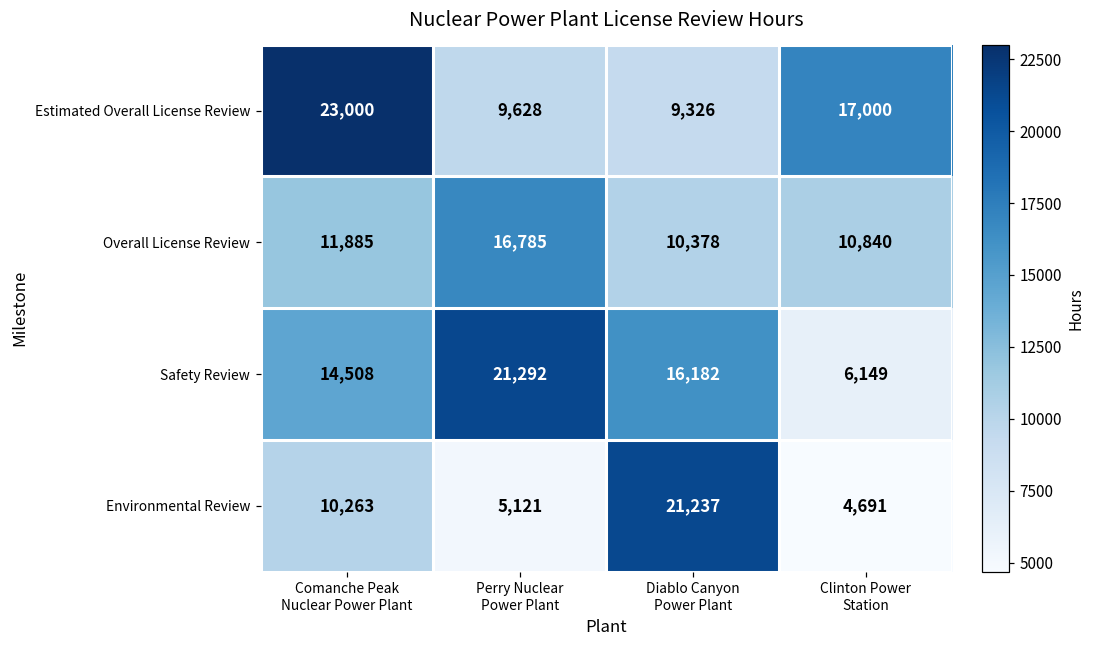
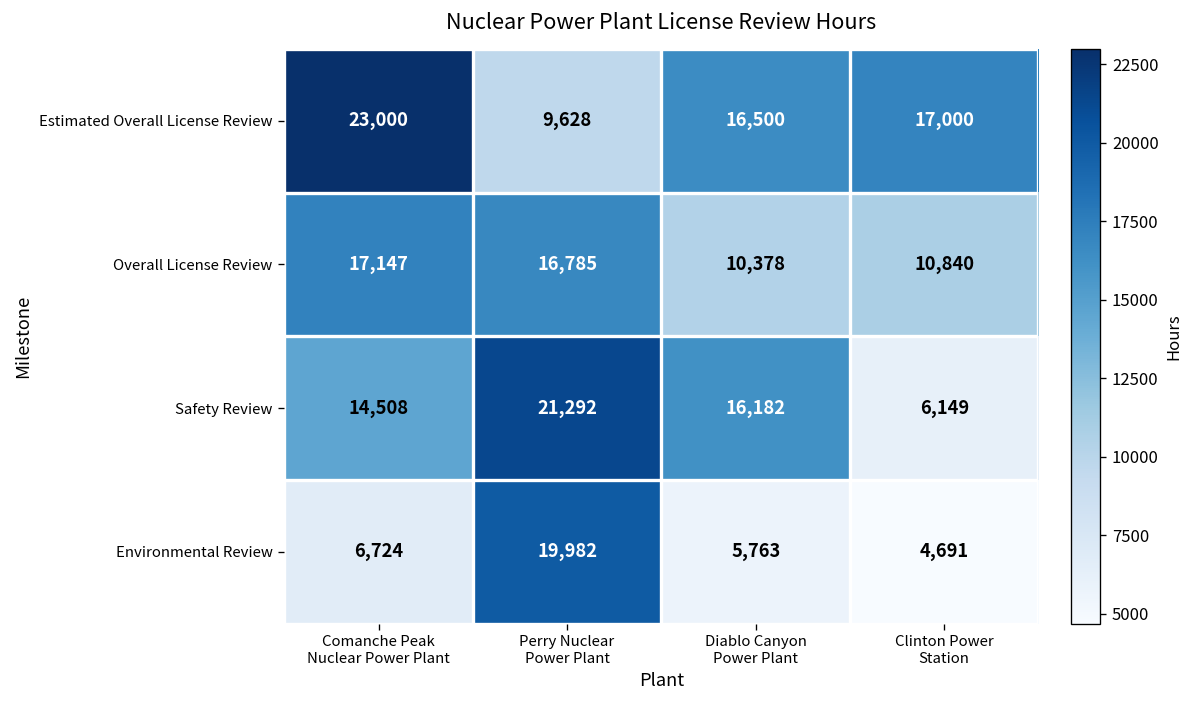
  {
    "Estimated Overall License Review": {
      "Comanche Peak Nuclear Power Plant": "23,000",
      "Perry Nuclear Power Plant": "9,628",
-     "Diablo Canyon Power Plant": "9,326",
+     "Diablo Canyon Power Plant": "16,500",
      "Clinton Power Station": "17,000"
    },
    "Overall License Review": {
-     "Comanche Peak Nuclear Power Plant": "11,885",
+     "Comanche Peak Nuclear Power Plant": "17,147",
      "Perry Nuclear Power Plant": "16,785",
      "Diablo Canyon Power Plant": "10,378",
      "Clinton Power Station": "10,840"
    },
    "Safety Review": {
      "Comanche Peak Nuclear Power Plant": "14,508",
      "Perry Nuclear Power Plant": "21,292",
      "Diablo Canyon Power Plant": "16,182",
      "Clinton Power Station": "6,149"
    },
    "Environmental Review": {
-     "Comanche Peak Nuclear Power Plant": "10,263",
-     "Perry Nuclear Power Plant": "5,121",
-     "Diablo Canyon Power Plant": "21,237",
+     "Comanche Peak Nuclear Power Plant": "6,724",
+     "Perry Nuclear Power Plant": "19,982",
+     "Diablo Canyon Power Plant": "5,763",
      "Clinton Power Station": "4,691"
    }
  }
